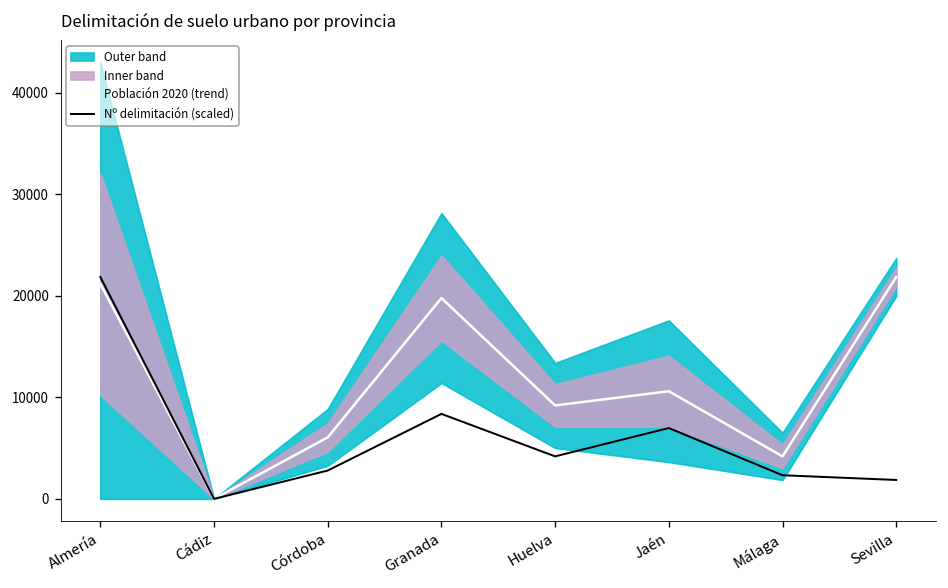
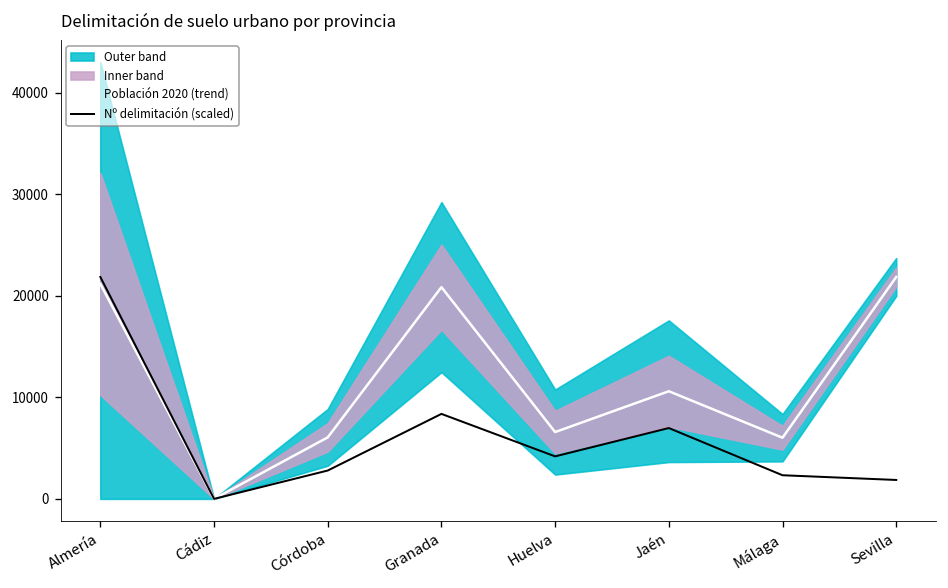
  {
    "Población 2020 (trend)": {
      "Almería": 21000,
      "Córdoba": 6000,
-     "Granada": 20000,
-     "Huelva": 9000,
+     "Granada": 21000,
+     "Huelva": 7000,
      "Jaén": 11000,
-     "Málaga": 4000,
+     "Málaga": 6000,
      "Sevilla": 22000
    },
    "Nº delimitación (scaled)": {
      "Almería": 22000,
      "Córdoba": 3000,
      "Granada": 8000,
      "Huelva": 4000,
      "Jaén": 7000,
      "Málaga": 2000,
      "Sevilla": 2000
    }
  }
